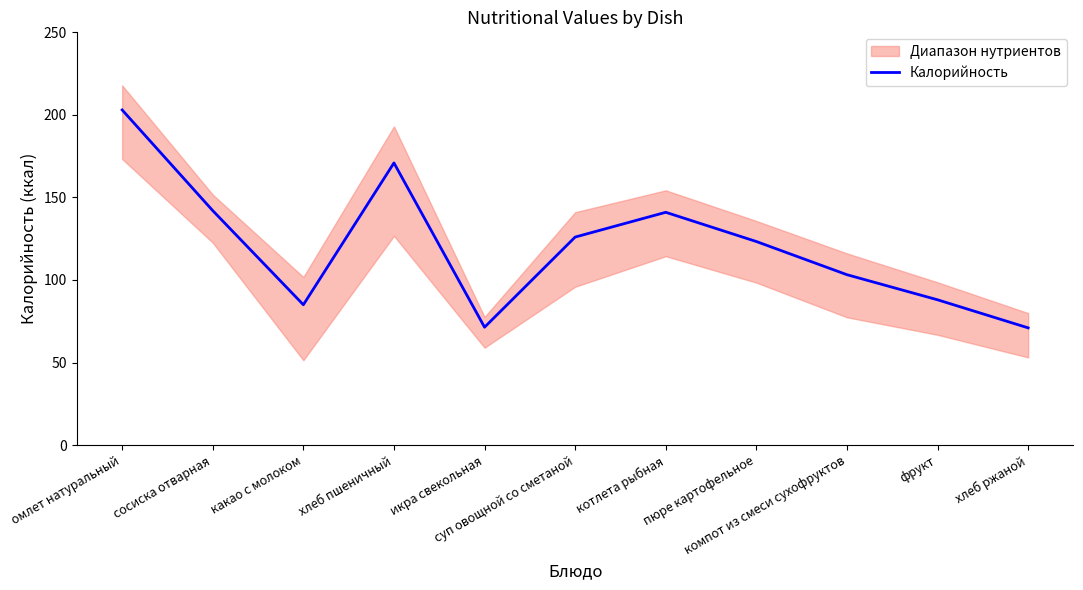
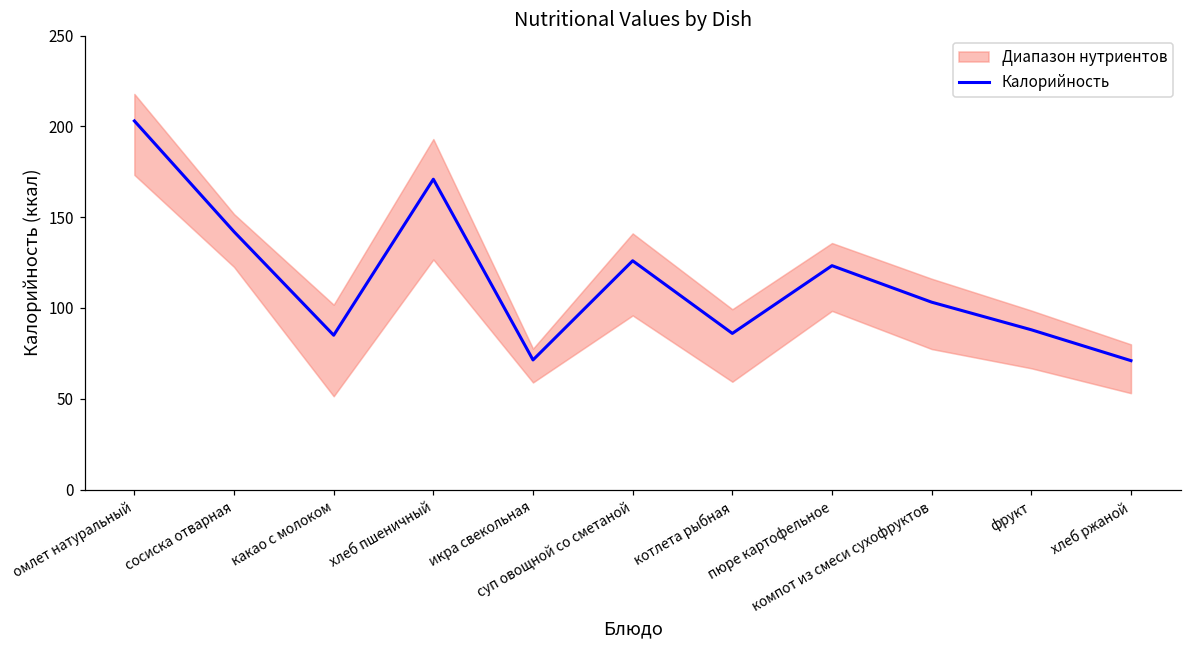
  {
    "Калорийность": {
      "омлет натуральный": 203,
      "сосиска отварная": 142,
      "какао с молоком": 85,
      "хлеб пшеничный": 171,
      "икра свекольная": 71,
      "суп овощной со сметаной": 126,
-     "котлета рыбная": 141,
+     "котлета рыбная": 86,
      "пюре картофельное": 123,
      "компот из смеси сухофруктов": 103,
      "фрукт": 88,
      "хлеб ржаной": 71
    }
  }
